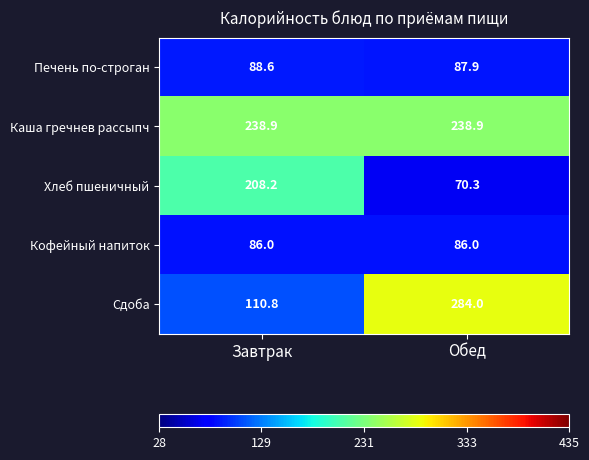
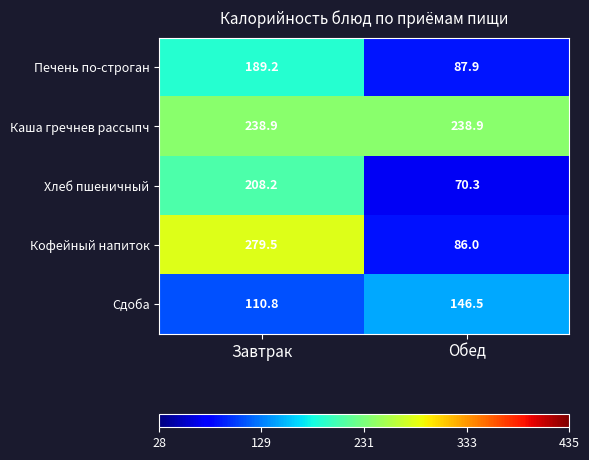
  {
    "Печень по-строган": {
-     "Завтрак": 88.6,
+     "Завтрак": 189.2,
      "Обед": 87.9
    },
    "Каша гречнев рассыпч": {
      "Завтрак": 238.9,
      "Обед": 238.9
    },
    "Хлеб пшеничный": {
      "Завтрак": 208.2,
      "Обед": 70.3
    },
    "Кофейный напиток": {
-     "Завтрак": 86.0,
+     "Завтрак": 279.5,
      "Обед": 86.0
    },
    "Сдоба": {
      "Завтрак": 110.8,
-     "Обед": 284.0
+     "Обед": 146.5
    }
  }
